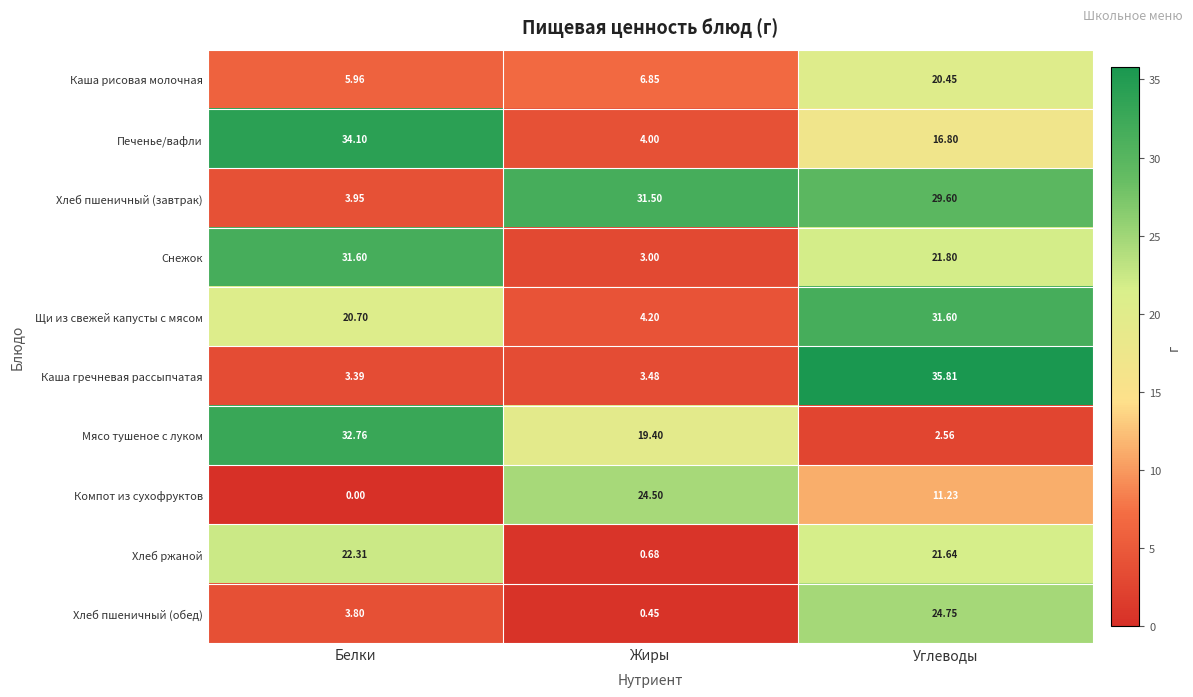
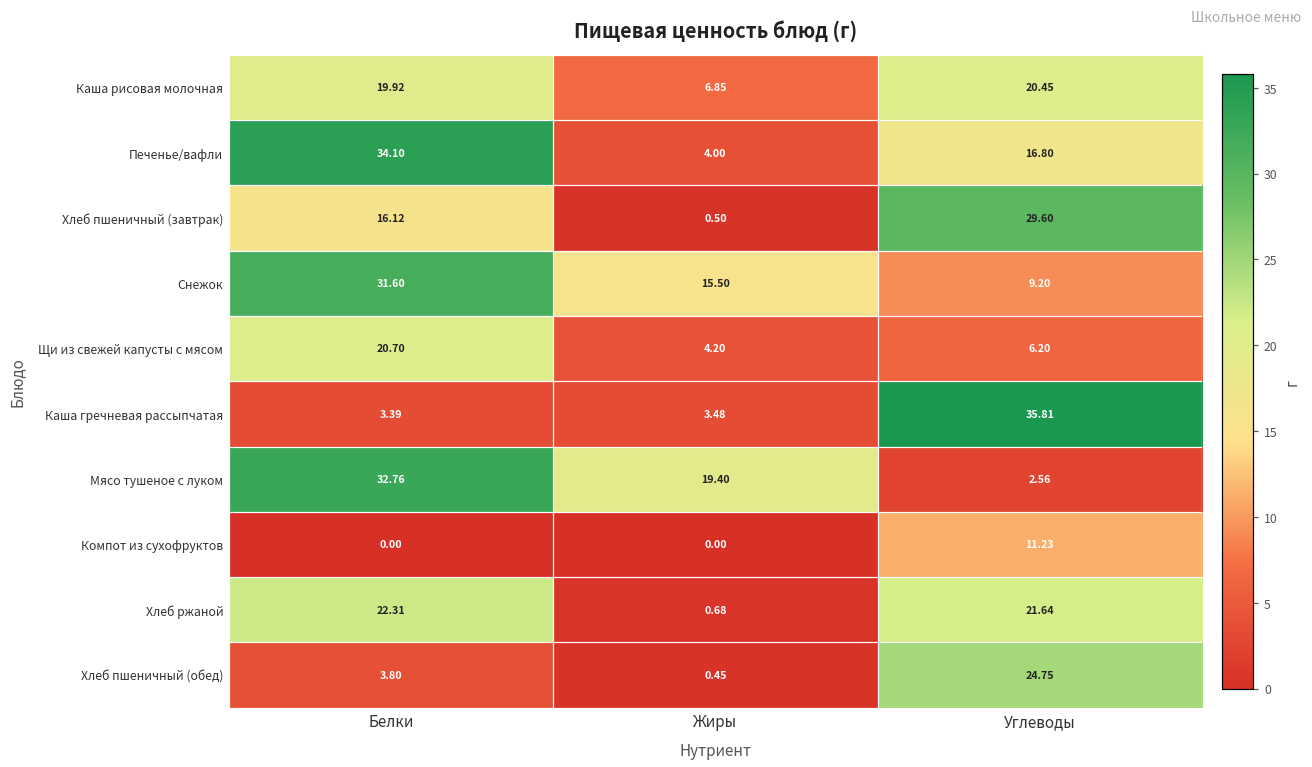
  {
    "Каша рисовая молочная": {
-     "Белки": 5.96,
+     "Белки": 19.92,
      "Жиры": 6.85,
      "Углеводы": 20.45
    },
    "Печенье/вафли": {
      "Белки": 34.10,
      "Жиры": 4.00,
      "Углеводы": 16.80
    },
    "Хлеб пшеничный (завтрак)": {
-     "Белки": 3.95,
-     "Жиры": 31.50,
+     "Белки": 16.12,
+     "Жиры": 0.50,
      "Углеводы": 29.60
    },
    "Снежок": {
      "Белки": 31.60,
-     "Жиры": 3.00,
-     "Углеводы": 21.80
+     "Жиры": 15.50,
+     "Углеводы": 9.20
    },
    "Щи из свежей капусты с мясом": {
      "Белки": 20.70,
      "Жиры": 4.20,
-     "Углеводы": 31.60
+     "Углеводы": 6.20
    },
    "Каша гречневая рассыпчатая": {
      "Белки": 3.39,
      "Жиры": 3.48,
      "Углеводы": 35.81
    },
    "Мясо тушеное с луком": {
      "Белки": 32.76,
      "Жиры": 19.40,
      "Углеводы": 2.56
    },
    "Компот из сухофруктов": {
      "Белки": 0.00,
-     "Жиры": 24.50,
+     "Жиры": 0.00,
      "Углеводы": 11.23
    },
    "Хлеб ржаной": {
      "Белки": 22.31,
      "Жиры": 0.68,
      "Углеводы": 21.64
    },
    "Хлеб пшеничный (обед)": {
      "Белки": 3.80,
      "Жиры": 0.45,
      "Углеводы": 24.75
    }
  }
